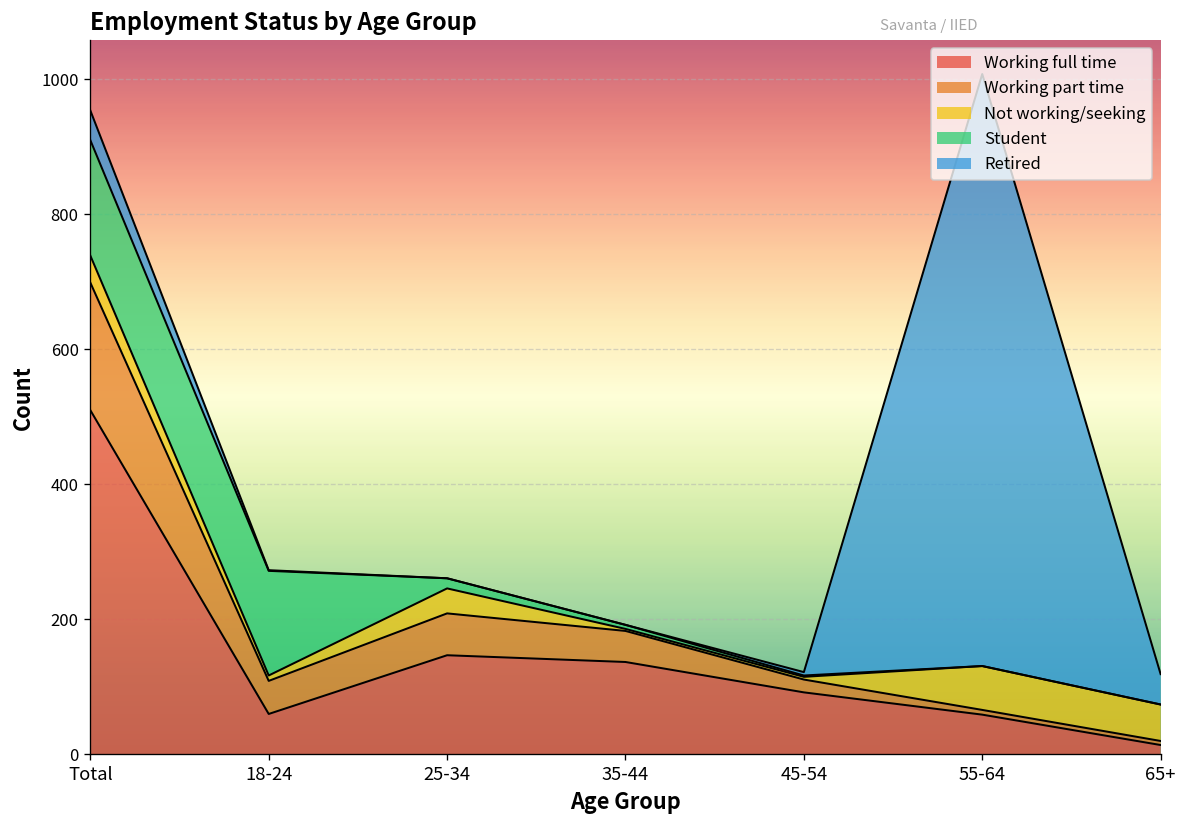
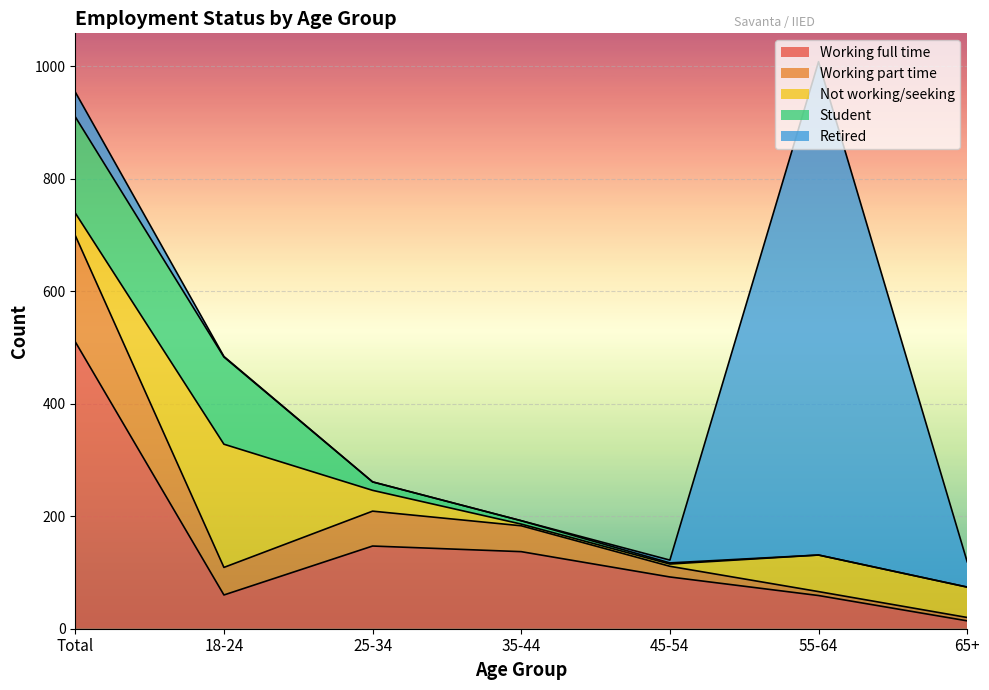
  {
    "Not working/seeking": {
      "Total": 40,
-     "18-24": 10,
+     "18-24": 220,
      "25-34": 40
    },
    "Student": {
      "Total": 170
    },
    "Retired": {
      "Total": 40,
      "45-54": 10,
      "65+": 50
    }
  }
